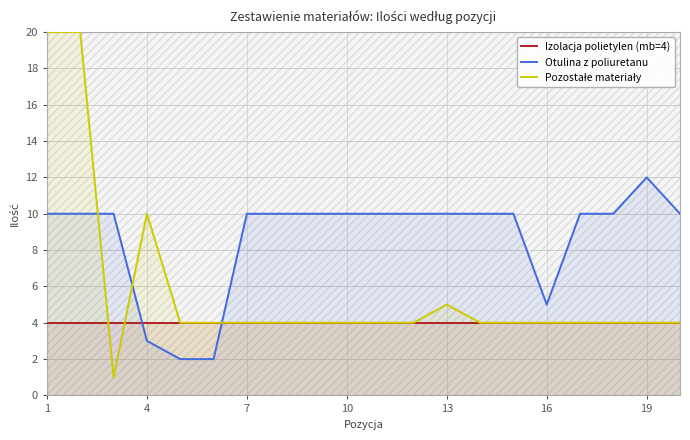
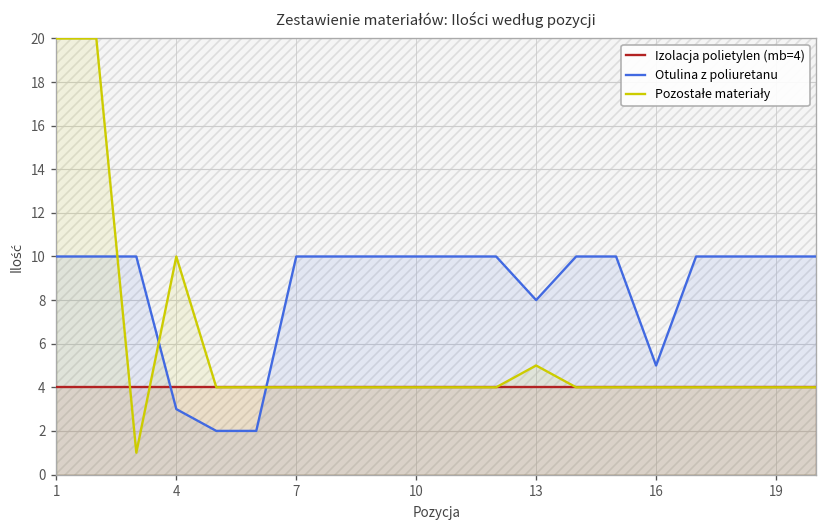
  {
    "Izolacja polietylen (mb=4)": {
      "1": 4,
      "4": 4,
      "13": 4
    },
    "Otulina z poliuretanu": {
      "1": 10,
      "4": 3,
      "7": 10,
      "10": 10,
-     "13": 10,
+     "13": 8,
      "16": 5,
-     "19": 12
+     "19": 10
    },
    "Pozostałe materiały": {
      "4": 10,
      "13": 5
    }
  }
